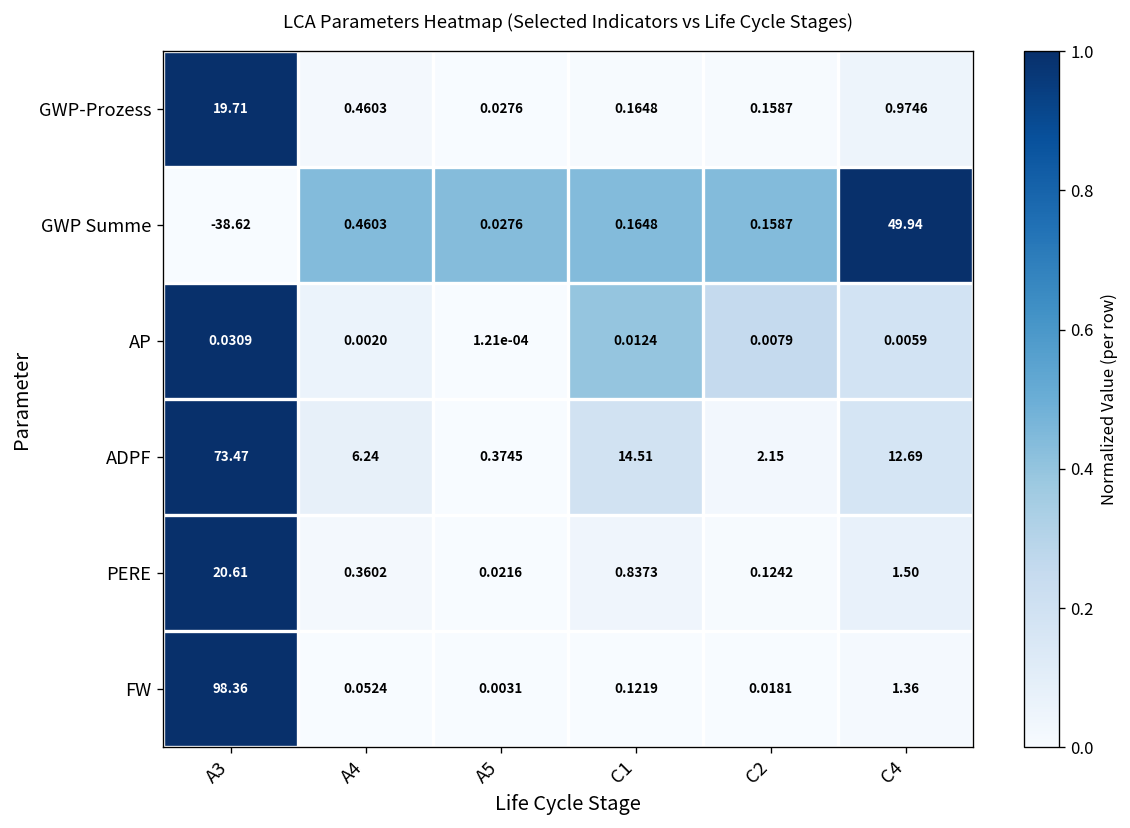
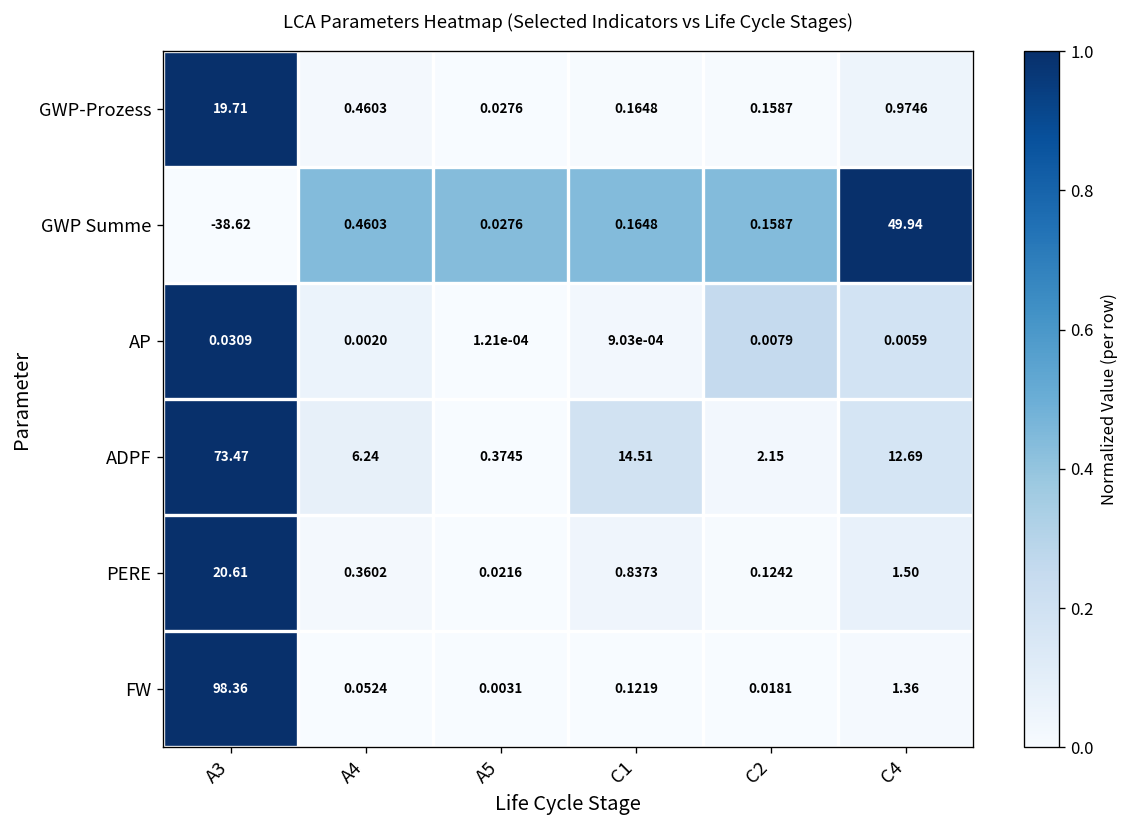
  {
    "GWP-Prozess": {
      "A3": "19.71",
      "A4": "0.4603",
      "A5": "0.0276",
      "C1": "0.1648",
      "C2": "0.1587",
      "C4": "0.9746"
    },
    "GWP Summe": {
      "A3": "-38.62",
      "A4": "0.4603",
      "A5": "0.0276",
      "C1": "0.1648",
      "C2": "0.1587",
      "C4": "49.94"
    },
    "AP": {
      "A3": "0.0309",
      "A4": "0.0020",
      "A5": "1.21e-04",
-     "C1": "0.0124",
+     "C1": "9.03e-04",
      "C2": "0.0079",
      "C4": "0.0059"
    },
    "ADPF": {
      "A3": "73.47",
      "A4": "6.24",
      "A5": "0.3745",
      "C1": "14.51",
      "C2": "2.15",
      "C4": "12.69"
    },
    "PERE": {
      "A3": "20.61",
      "A4": "0.3602",
      "A5": "0.0216",
      "C1": "0.8373",
      "C2": "0.1242",
      "C4": "1.50"
    },
    "FW": {
      "A3": "98.36",
      "A4": "0.0524",
      "A5": "0.0031",
      "C1": "0.1219",
      "C2": "0.0181",
      "C4": "1.36"
    }
  }
